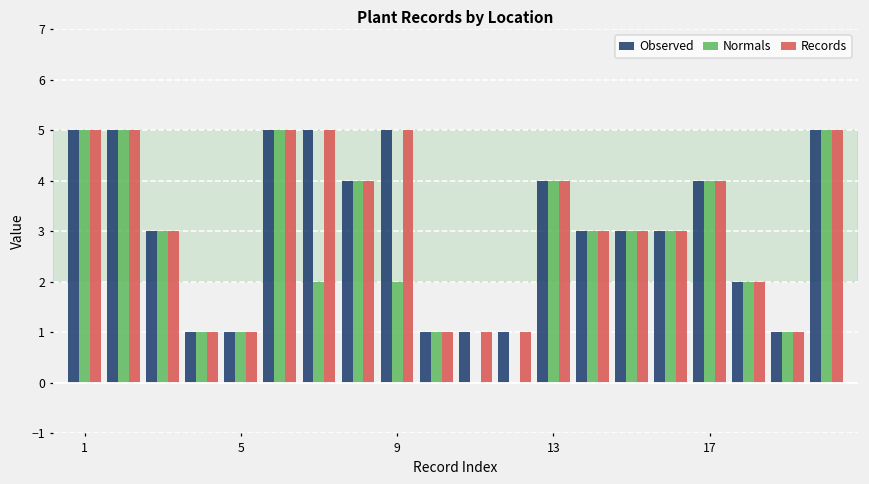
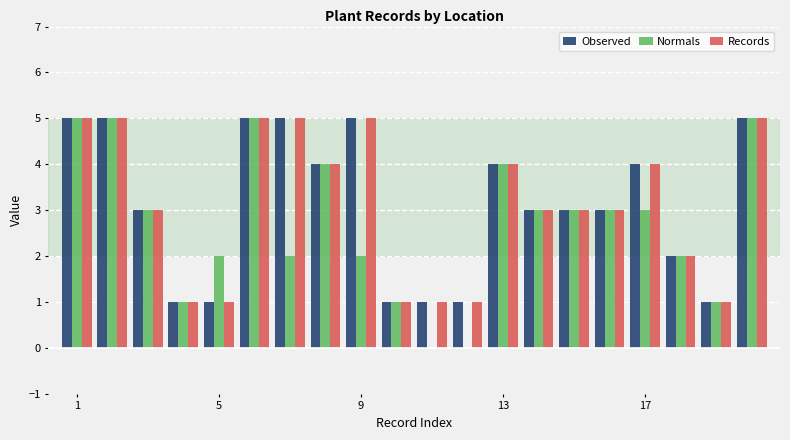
  {
    "Normals": {
      "1": 5,
-     "5": 1,
+     "5": 2,
      "9": 2,
      "13": 4,
-     "17": 4
+     "17": 3
    }
  }
